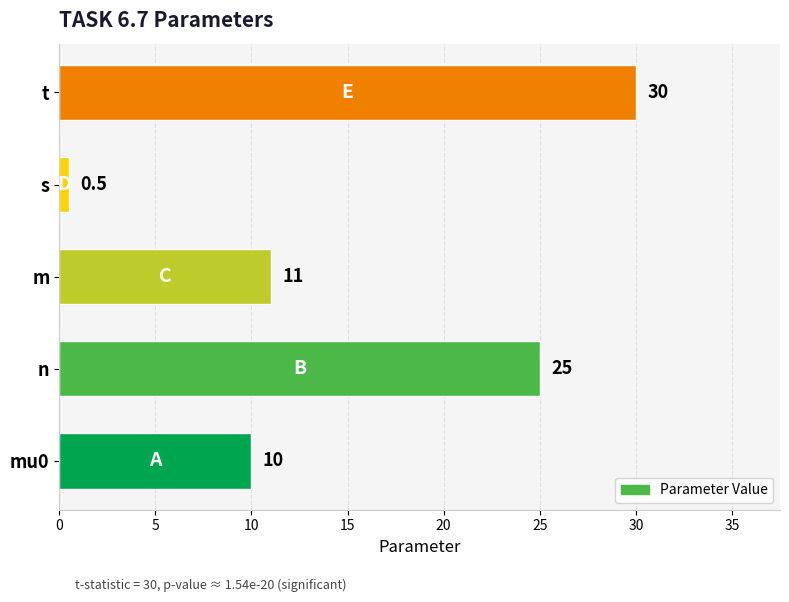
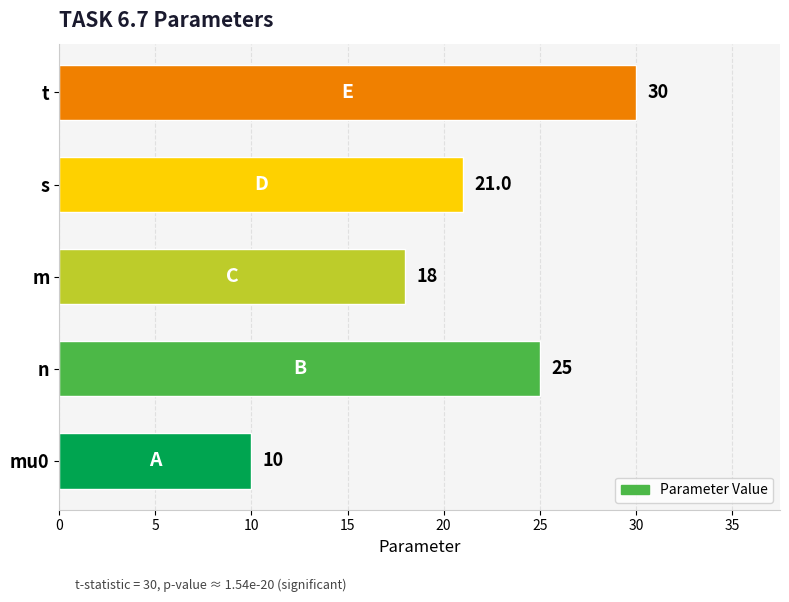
  {
    "t": 30,
-   "s": 0.5,
-   "m": 11,
+   "s": 21.0,
+   "m": 18,
    "n": 25,
    "mu0": 10
  }
